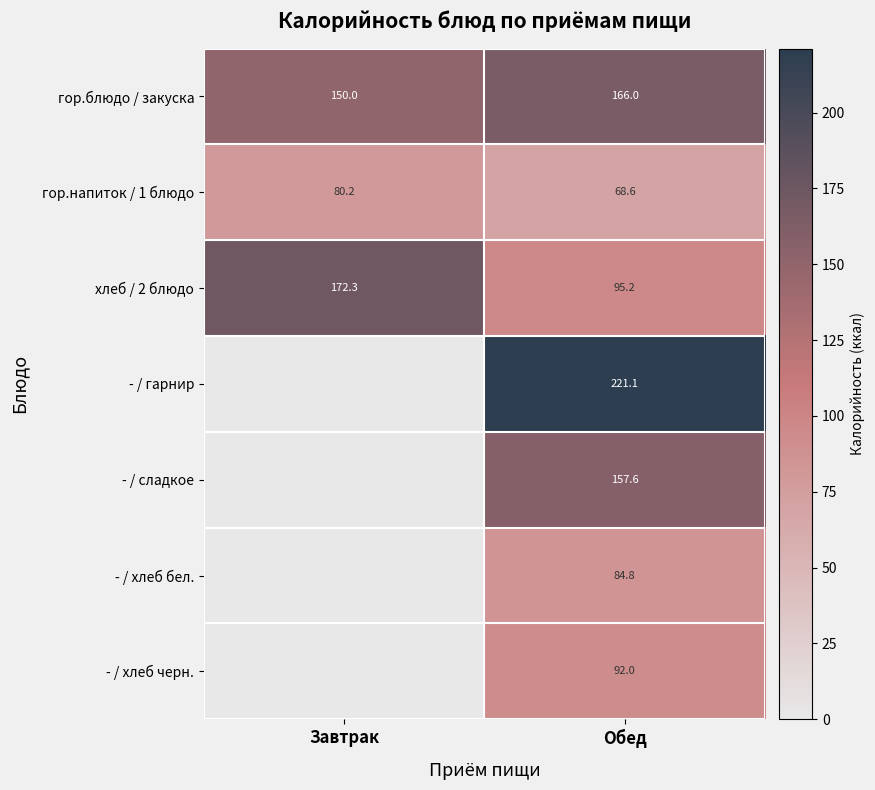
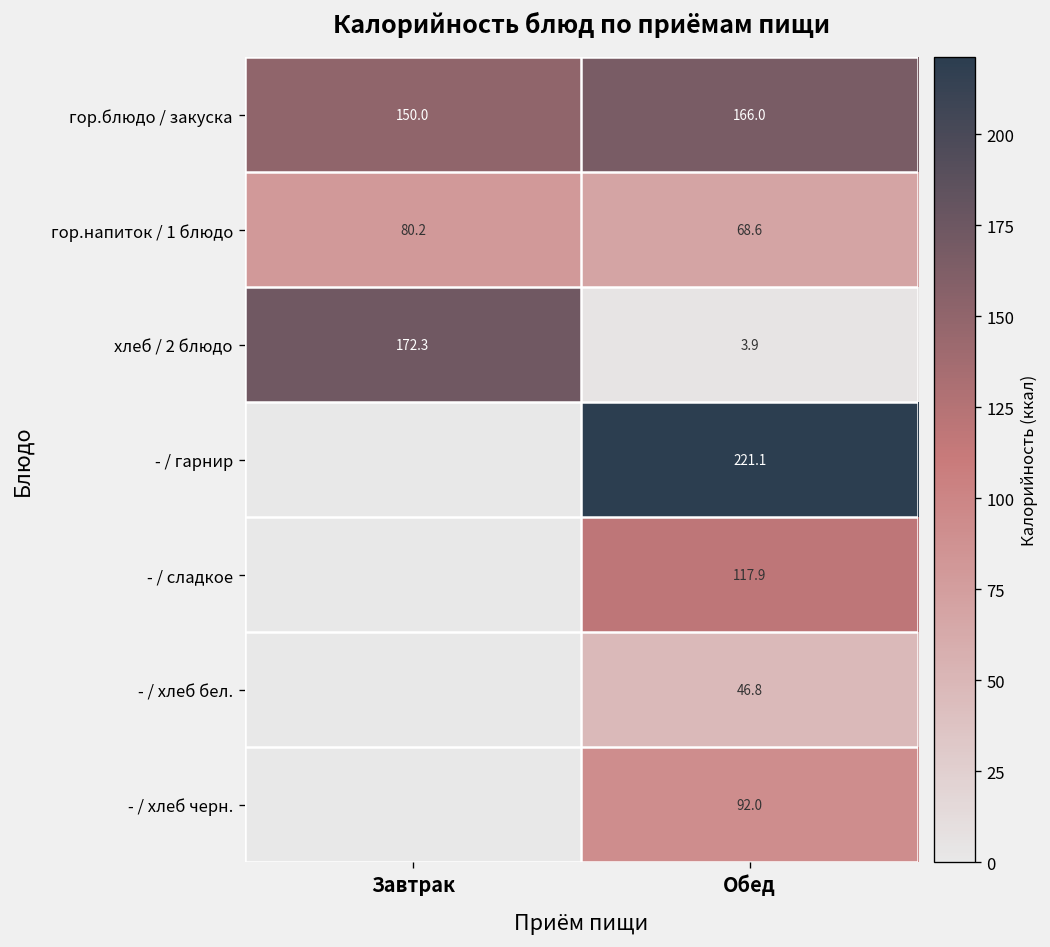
  {
    "гор.блюдо / закуска": {
      "Завтрак": 150.0,
      "Обед": 166.0
    },
    "гор.напиток / 1 блюдо": {
      "Завтрак": 80.2,
      "Обед": 68.6
    },
    "хлеб / 2 блюдо": {
      "Завтрак": 172.3,
-     "Обед": 95.2
+     "Обед": 3.9
    },
    "- / гарнир": {
      "Обед": 221.1
    },
    "- / сладкое": {
-     "Обед": 157.6
+     "Обед": 117.9
    },
    "- / хлеб бел.": {
-     "Обед": 84.8
+     "Обед": 46.8
    },
    "- / хлеб черн.": {
      "Обед": 92.0
    }
  }
